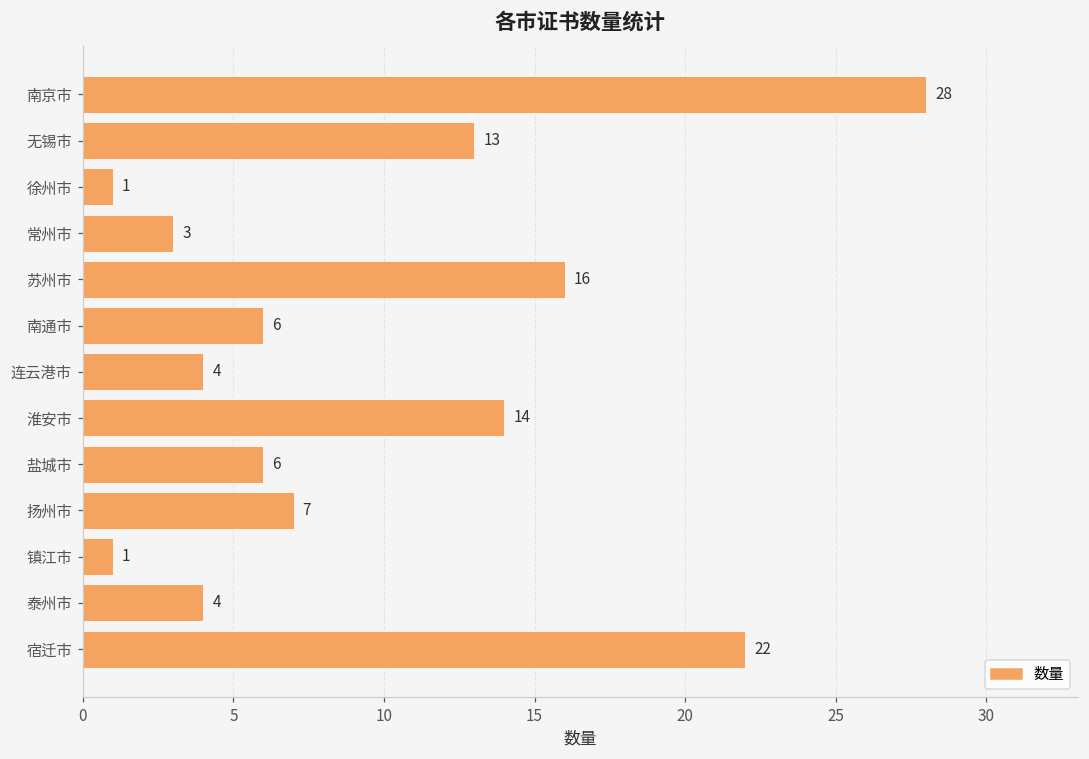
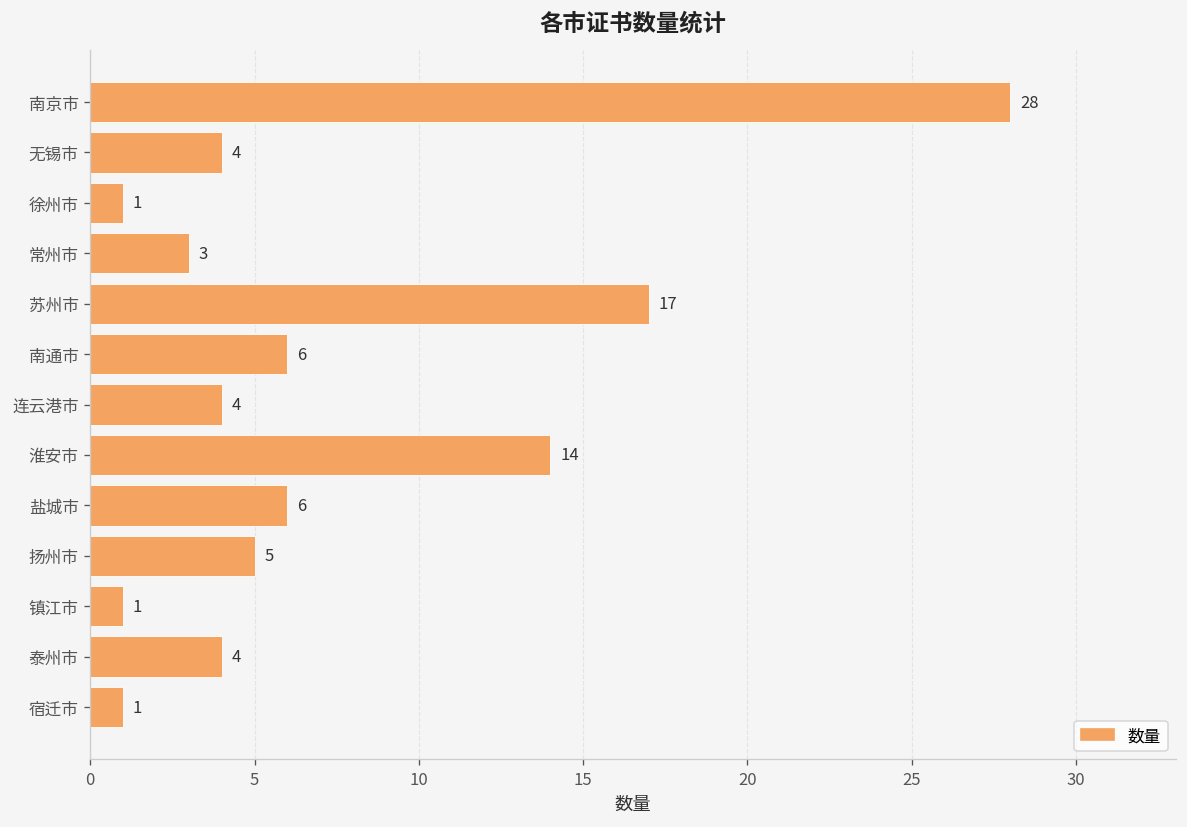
  {
    "南京市": 28,
-   "无锡市": 13,
+   "无锡市": 4,
    "徐州市": 1,
    "常州市": 3,
-   "苏州市": 16,
+   "苏州市": 17,
    "南通市": 6,
    "连云港市": 4,
    "淮安市": 14,
    "盐城市": 6,
-   "扬州市": 7,
+   "扬州市": 5,
    "镇江市": 1,
    "泰州市": 4,
-   "宿迁市": 22
+   "宿迁市": 1
  }
